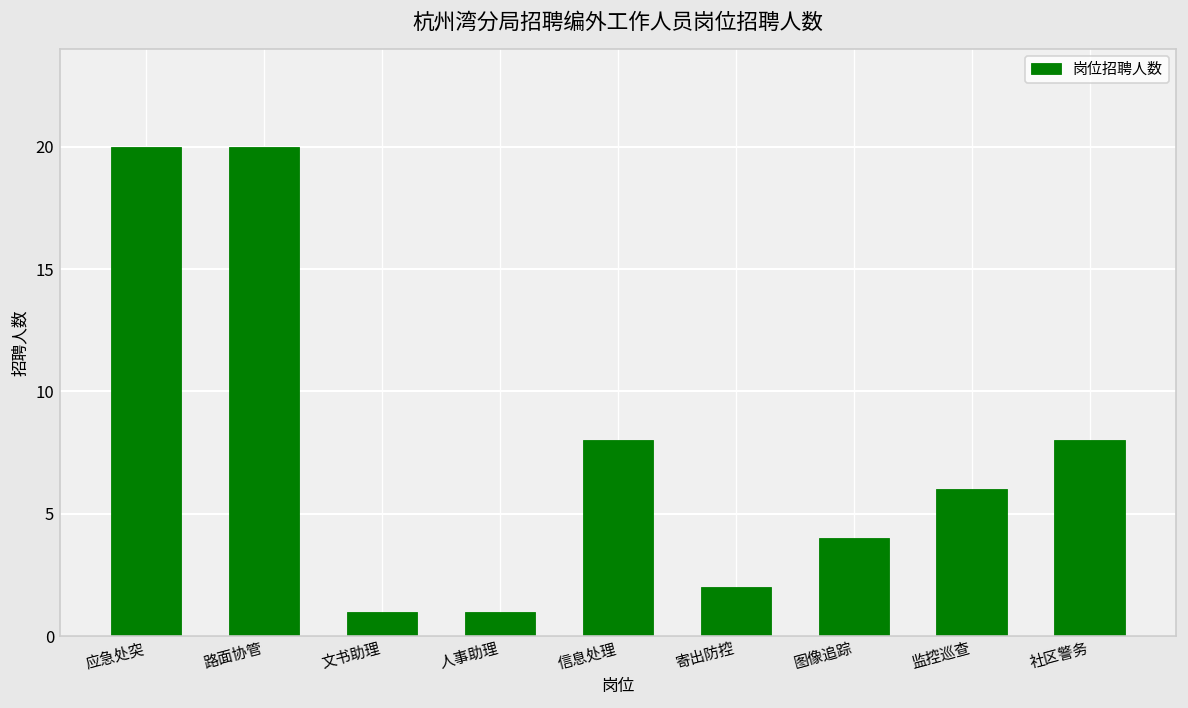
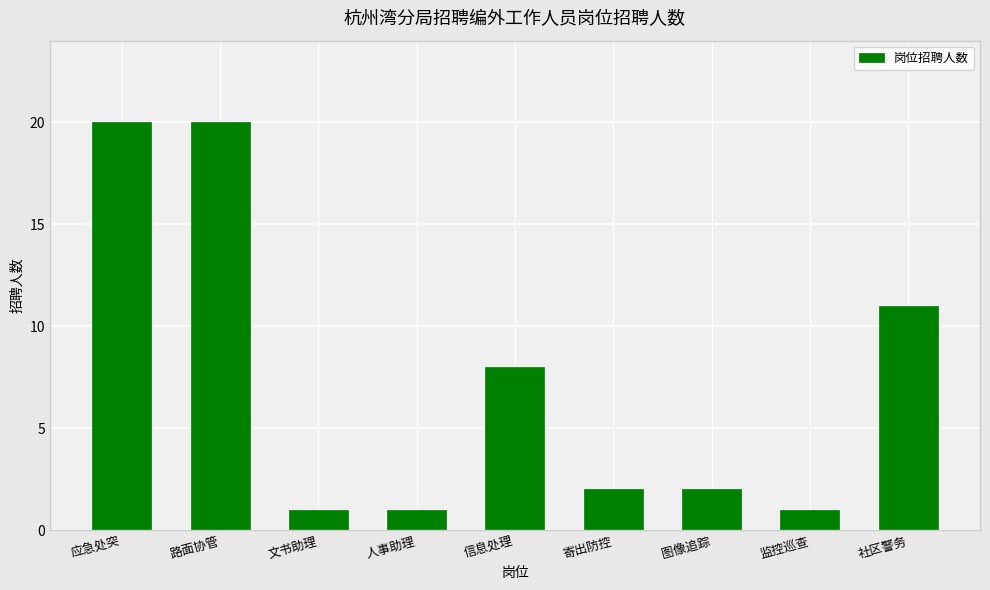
  {
    "应急处突": 20,
    "路面协管": 20,
    "文书助理": 1,
    "人事助理": 1,
    "信息处理": 8,
    "寄出防控": 2,
-   "图像追踪": 4,
-   "监控巡查": 6,
-   "社区警务": 8
+   "图像追踪": 2,
+   "监控巡查": 1,
+   "社区警务": 11
  }
